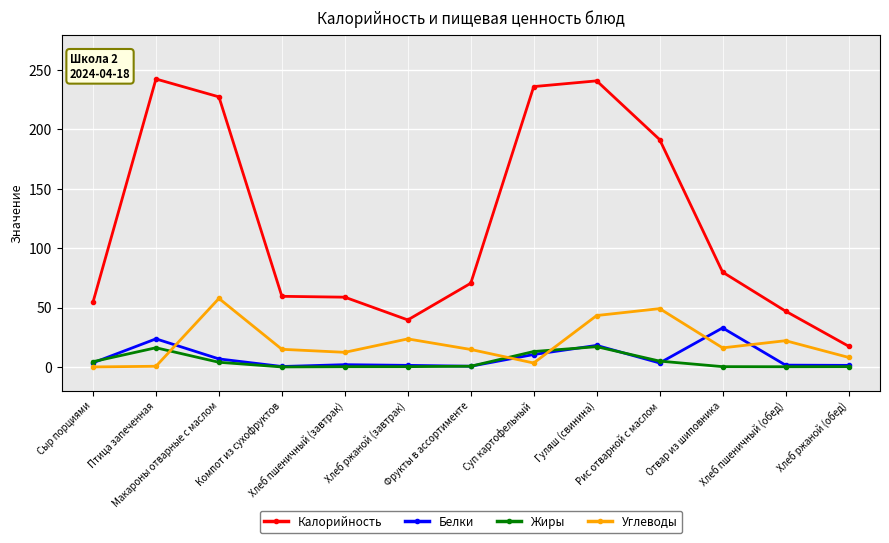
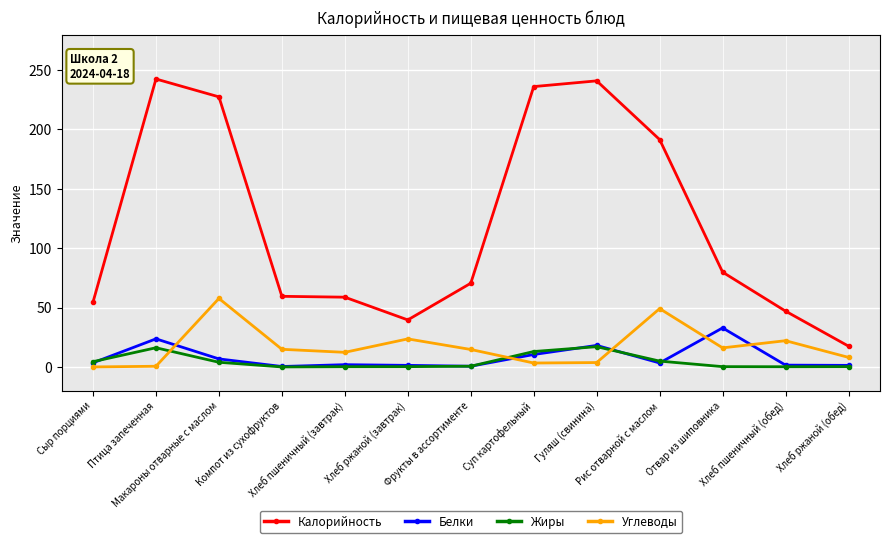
  {
    "Калорийность": {
      "Сыр порциями": 55,
      "Птица запеченная": 243,
      "Макароны отварные с маслом": 227,
      "Компот из сухофруктов": 59,
      "Хлеб пшеничный (завтрак)": 59,
      "Хлеб ржаной (завтрак)": 40,
      "Фрукты в ассортименте": 71,
      "Суп картофельный": 236,
      "Гуляш (свинина)": 241,
      "Рис отварной с маслом": 191,
      "Отвар из шиповника": 80,
      "Хлеб пшеничный (обед)": 47,
      "Хлеб ржаной (обед)": 18
    },
    "Белки": {
      "Птица запеченная": 24,
      "Макароны отварные с маслом": 7,
      "Суп картофельный": 10,
      "Отвар из шиповника": 33
    },
    "Жиры": {
      "Птица запеченная": 16,
      "Макароны отварные с маслом": 4,
      "Суп картофельный": 13,
      "Отвар из шиповника": 0
    },
    "Углеводы": {
      "Сыр порциями": 0,
      "Птица запеченная": 1,
      "Макароны отварные с маслом": 58,
      "Компот из сухофруктов": 15,
      "Хлеб пшеничный (завтрак)": 12,
      "Хлеб ржаной (завтрак)": 24,
      "Фрукты в ассортименте": 15,
      "Суп картофельный": 3,
-     "Гуляш (свинина)": 43,
+     "Гуляш (свинина)": 4,
      "Рис отварной с маслом": 49,
      "Отвар из шиповника": 16,
      "Хлеб пшеничный (обед)": 22,
      "Хлеб ржаной (обед)": 8
    }
  }
